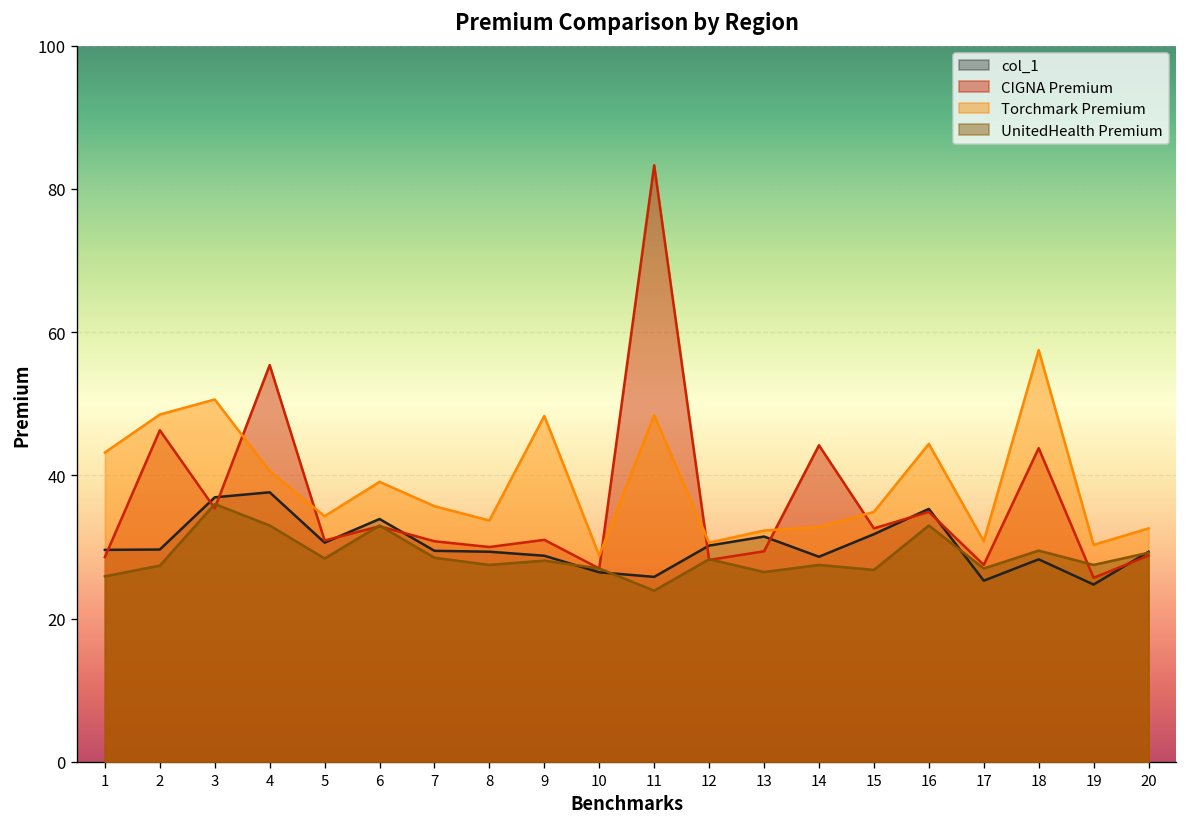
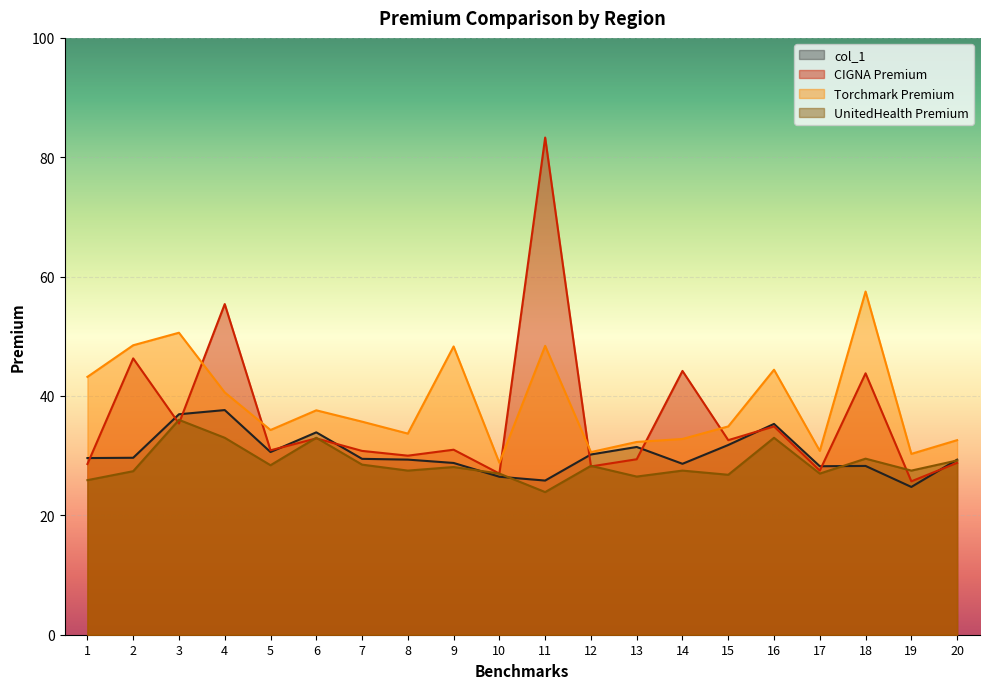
  {
    "col_1": {
      "1": 30,
      "2": 30,
      "3": 37,
      "4": 38,
      "6": 34,
      "7": 29,
      "8": 29,
      "9": 29,
      "10": 26,
      "11": 26,
      "13": 31,
      "14": 29,
      "15": 32,
-     "17": 25,
+     "17": 28,
      "18": 28,
      "19": 25
    },
    "Torchmark Premium": {
      "1": 43,
      "2": 49,
      "3": 51,
      "4": 41,
      "5": 34,
-     "6": 39,
+     "6": 38,
      "7": 36,
      "8": 34,
      "9": 48,
      "10": 29,
      "11": 48,
      "13": 32,
      "14": 33,
      "15": 35,
      "16": 44,
      "17": 31,
      "18": 58,
      "19": 30,
      "20": 33
    }
  }
